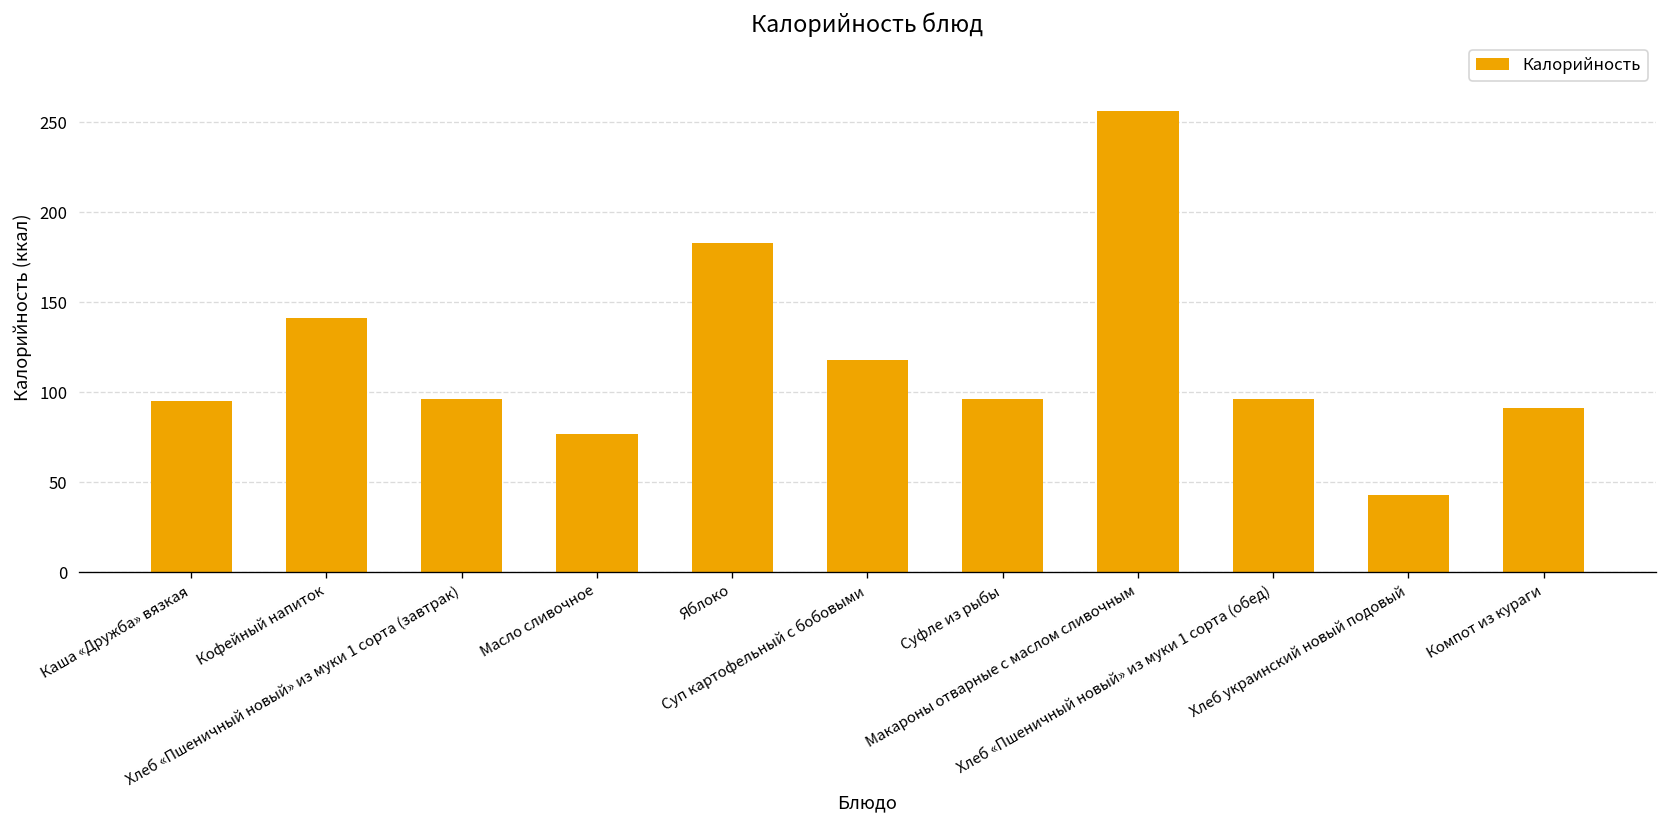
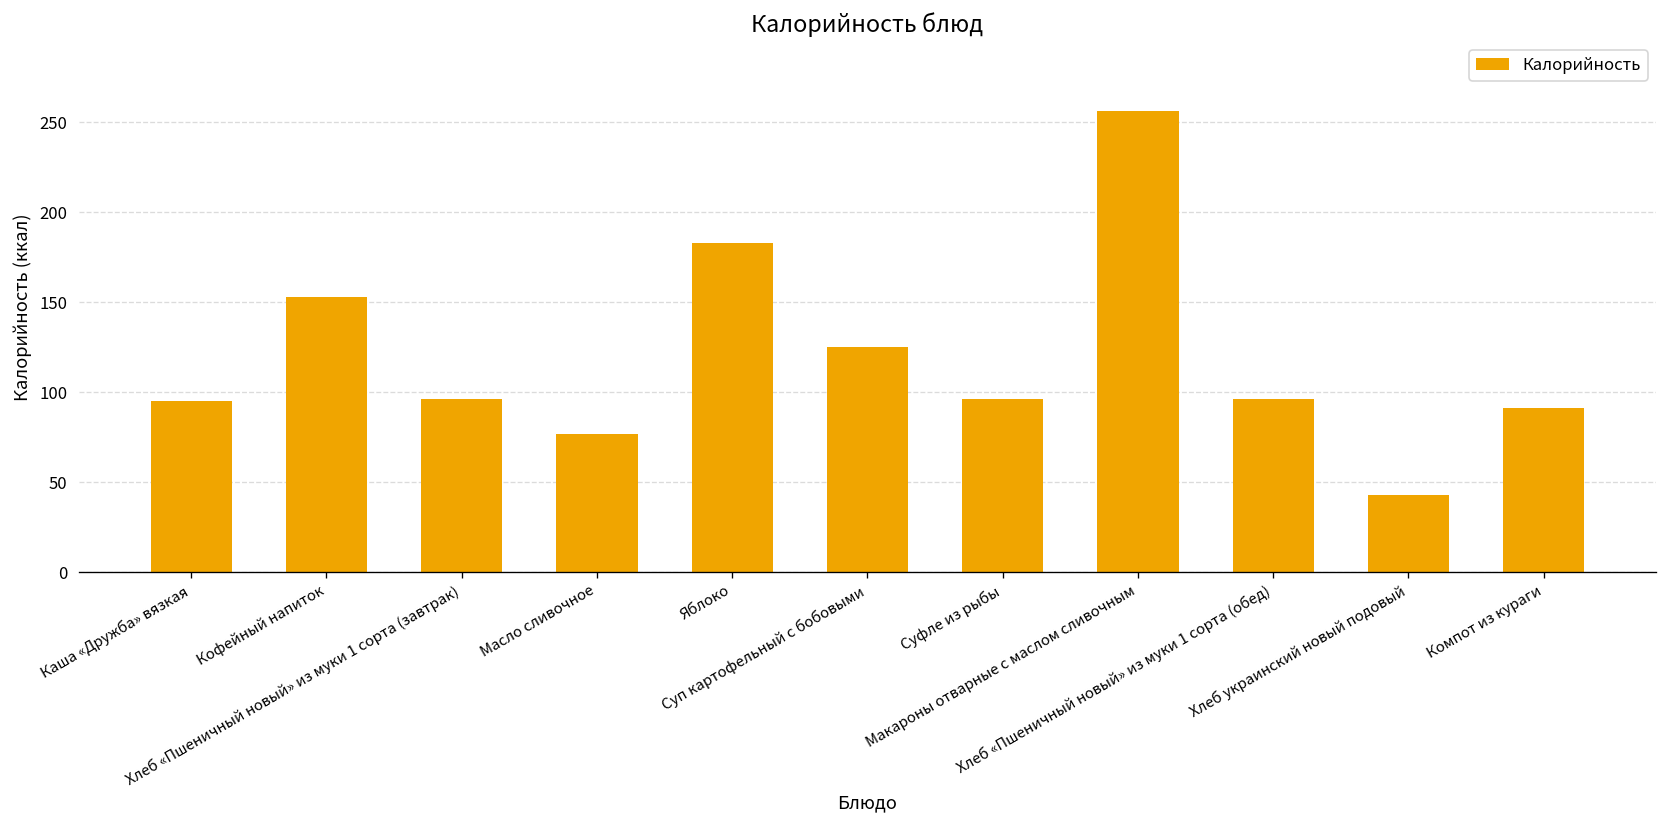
  {
    "Каша «Дружба» вязкая": 95,
-   "Кофейный напиток": 141,
+   "Кофейный напиток": 153,
    "Хлеб «Пшеничный новый» из муки 1 сорта (завтрак)": 96,
    "Масло сливочное": 77,
    "Яблоко": 183,
-   "Суп картофельный с бобовыми": 118,
+   "Суп картофельный с бобовыми": 125,
    "Суфле из рыбы": 96,
    "Макароны отварные с маслом сливочным": 256,
    "Хлеб «Пшеничный новый» из муки 1 сорта (обед)": 96,
    "Хлеб украинский новый подовый": 43,
    "Компот из кураги": 91
  }
